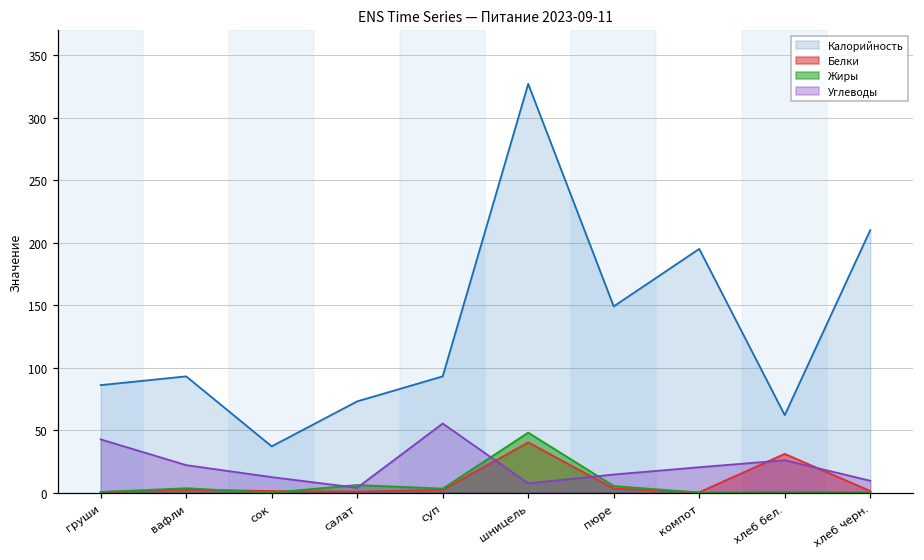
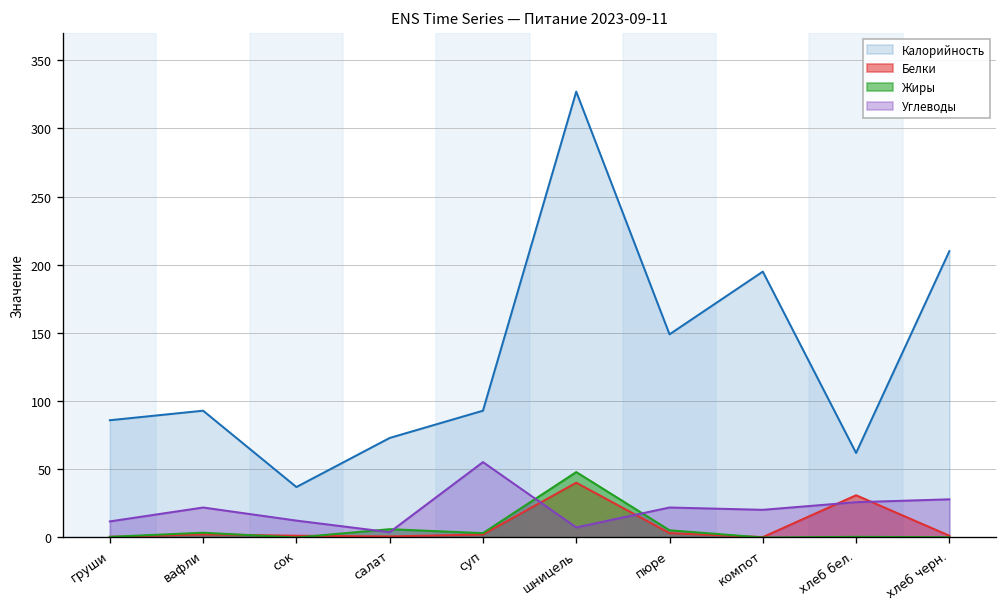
  {
    "Калорийность": {
      "груши": 86,
      "вафли": 93,
      "сок": 37,
      "салат": 73,
      "суп": 93,
      "шницель": 327,
      "пюре": 149,
      "компот": 195,
      "хлеб бел.": 62,
      "хлеб черн.": 210
    },
    "Белки": {
      "салат": 1,
      "шницель": 40,
      "хлеб бел.": 31
    },
    "Жиры": {
      "шницель": 48,
      "хлеб бел.": 1
    },
    "Углеводы": {
-     "груши": 43,
+     "груши": 12,
      "вафли": 22,
      "сок": 12,
      "суп": 55,
      "шницель": 7,
-     "пюре": 15,
+     "пюре": 22,
      "компот": 20,
      "хлеб бел.": 26,
-     "хлеб черн.": 10
+     "хлеб черн.": 28
    }
  }
